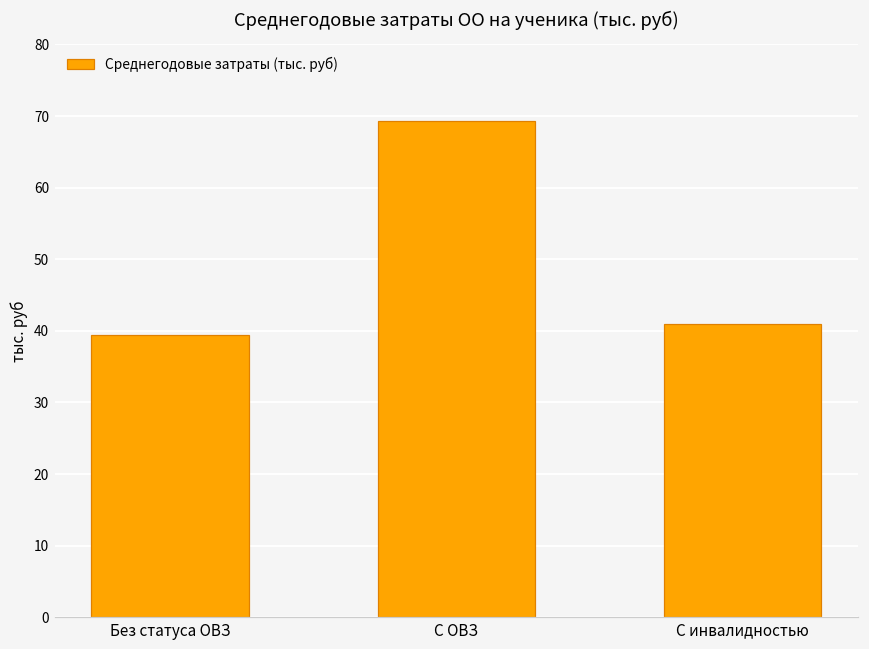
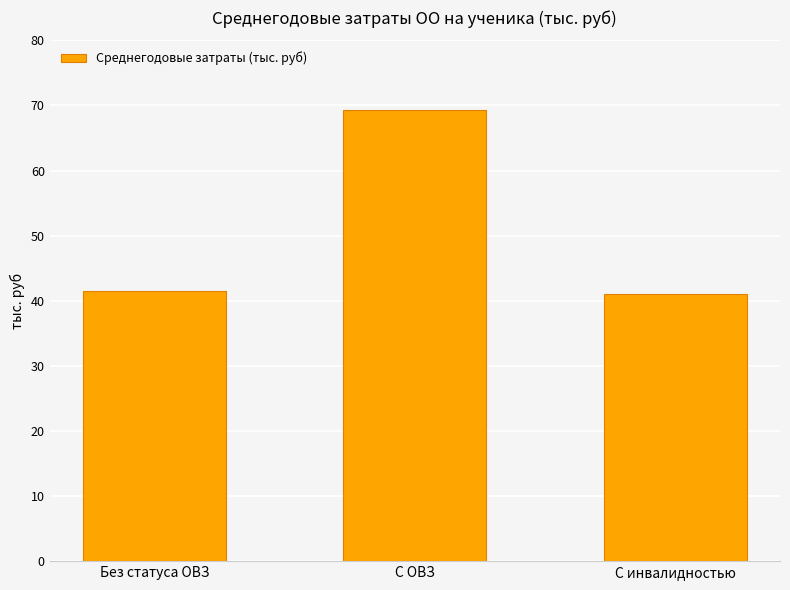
  {
-   "Без статуса ОВЗ": 39,
+   "Без статуса ОВЗ": 42,
    "С ОВЗ": 69,
    "С инвалидностью": 41
  }
